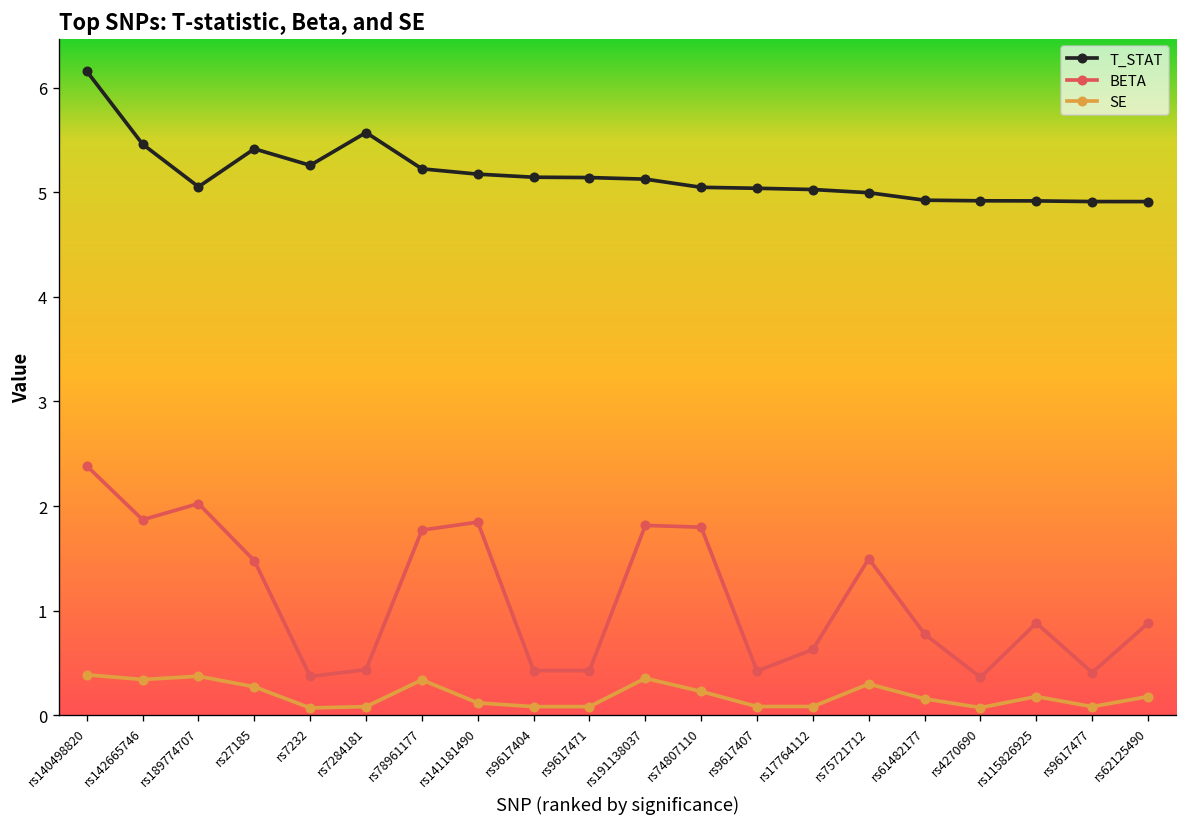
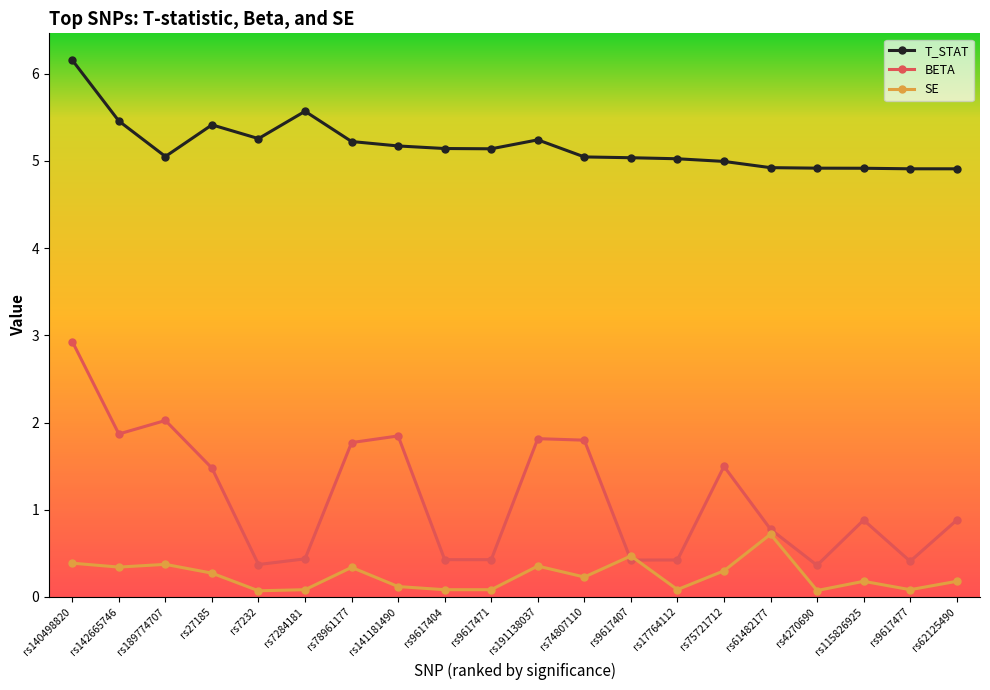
  {
    "T_STAT": {
      "rs140498820": 6.2,
      "rs142665746": 5.5,
      "rs189774707": 5.1,
      "rs27185": 5.4,
      "rs7232": 5.3,
      "rs7284181": 5.6,
      "rs78961177": 5.2,
      "rs141181490": 5.2,
      "rs9617404": 5.1,
      "rs9617471": 5.1,
-     "rs191138037": 5.1,
+     "rs191138037": 5.2,
      "rs74807110": 5.0,
      "rs9617407": 5.0,
      "rs17764112": 5.0,
      "rs75721712": 5.0,
      "rs61482177": 4.9,
      "rs4270690": 4.9,
      "rs115826925": 4.9,
      "rs9617477": 4.9,
      "rs62125490": 4.9
    },
    "BETA": {
-     "rs140498820": 2.4,
+     "rs140498820": 2.9,
      "rs142665746": 1.9,
      "rs189774707": 2.0,
      "rs27185": 1.5,
      "rs7232": 0.4,
      "rs7284181": 0.4,
      "rs78961177": 1.8,
      "rs141181490": 1.8,
      "rs9617404": 0.4,
      "rs9617471": 0.4,
      "rs191138037": 1.8,
      "rs74807110": 1.8,
      "rs9617407": 0.4,
-     "rs17764112": 0.6,
+     "rs17764112": 0.4,
      "rs75721712": 1.5,
      "rs61482177": 0.8,
      "rs4270690": 0.4,
      "rs115826925": 0.9,
      "rs9617477": 0.4,
      "rs62125490": 0.9
    },
    "SE": {
      "rs140498820": 0.4,
      "rs142665746": 0.3,
      "rs189774707": 0.4,
      "rs27185": 0.3,
      "rs7232": 0.1,
      "rs7284181": 0.1,
      "rs78961177": 0.3,
      "rs141181490": 0.1,
      "rs9617404": 0.1,
      "rs9617471": 0.1,
      "rs191138037": 0.4,
      "rs74807110": 0.2,
-     "rs9617407": 0.1,
+     "rs9617407": 0.5,
      "rs17764112": 0.1,
      "rs75721712": 0.3,
-     "rs61482177": 0.2,
+     "rs61482177": 0.7,
      "rs4270690": 0.1,
      "rs115826925": 0.2,
      "rs9617477": 0.1,
      "rs62125490": 0.2
    }
  }
